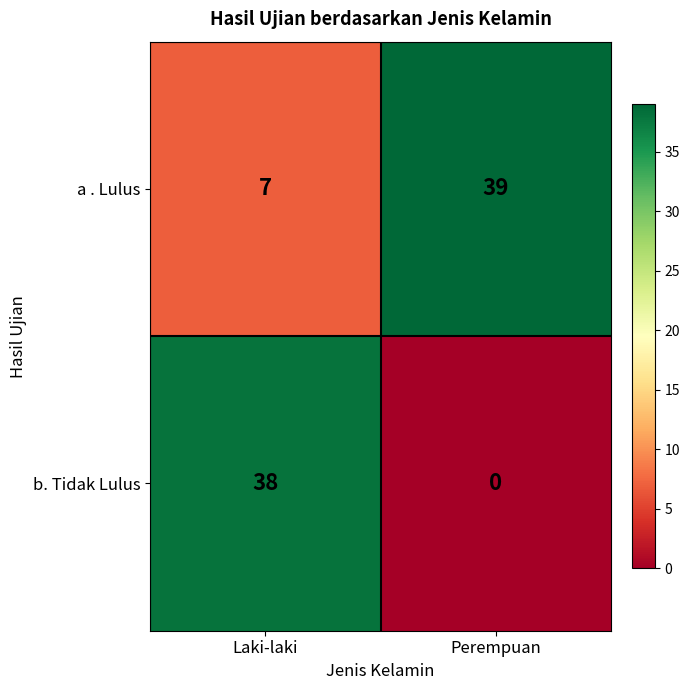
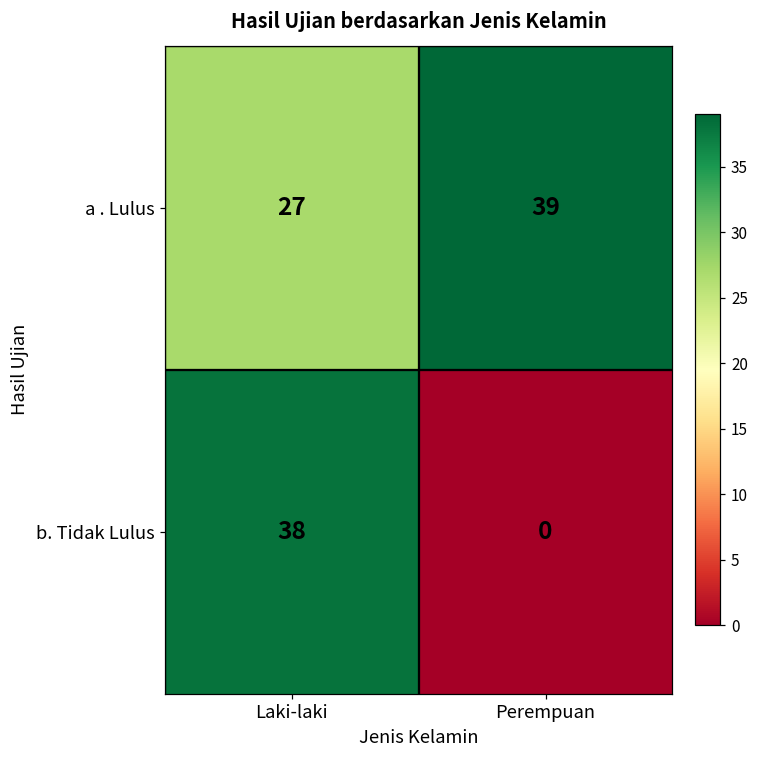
  {
    "a . Lulus": {
-     "Laki-laki": 7,
+     "Laki-laki": 27,
      "Perempuan": 39
    },
    "b. Tidak Lulus": {
      "Laki-laki": 38,
      "Perempuan": 0
    }
  }
